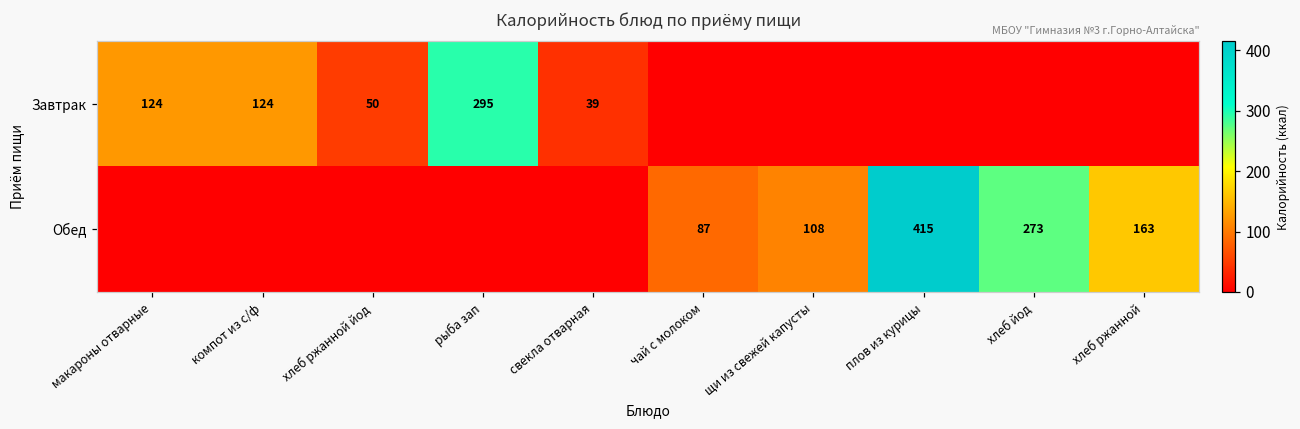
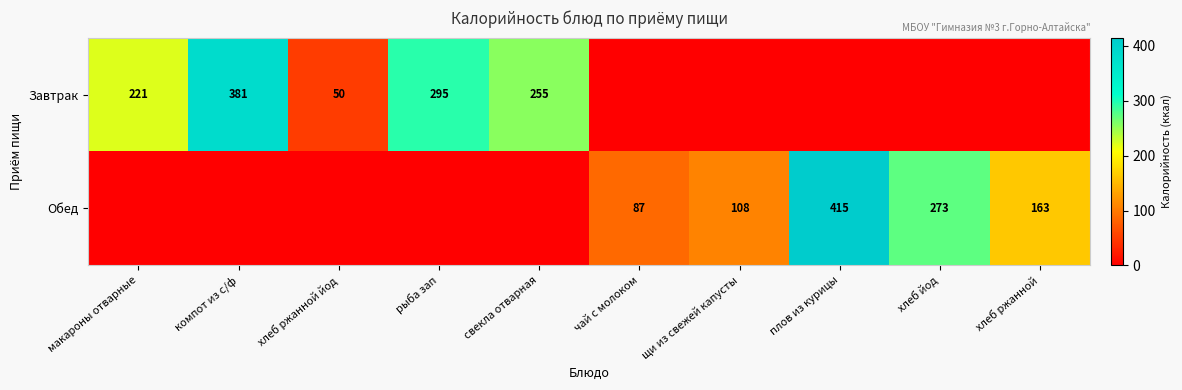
  {
    "Завтрак": {
-     "макароны отварные": 124,
-     "компот из с/ф": 124,
+     "макароны отварные": 221,
+     "компот из с/ф": 381,
      "хлеб ржанной йод": 50,
      "рыба зап": 295,
-     "свекла отварная": 39
+     "свекла отварная": 255
    },
    "Обед": {
      "чай с молоком": 87,
      "щи из свежей капусты": 108,
      "плов из курицы": 415,
      "хлеб йод": 273,
      "хлеб ржанной": 163
    }
  }
